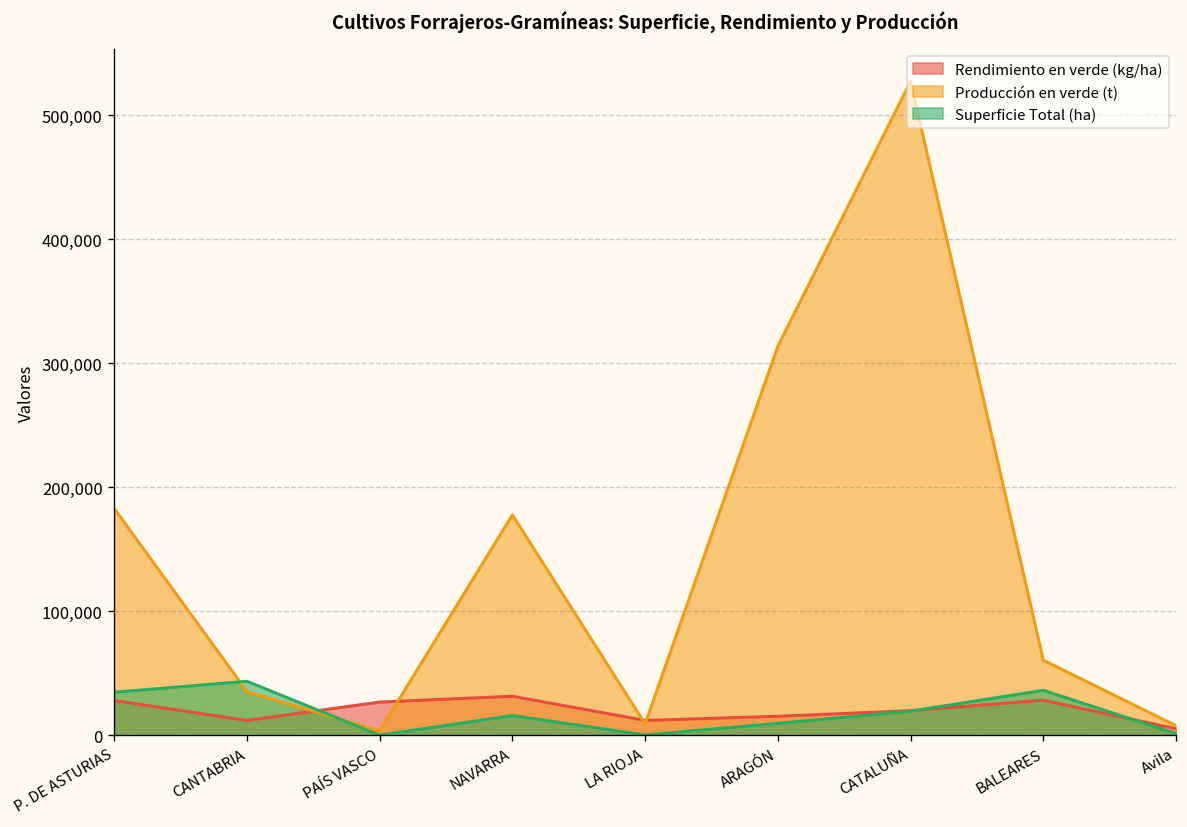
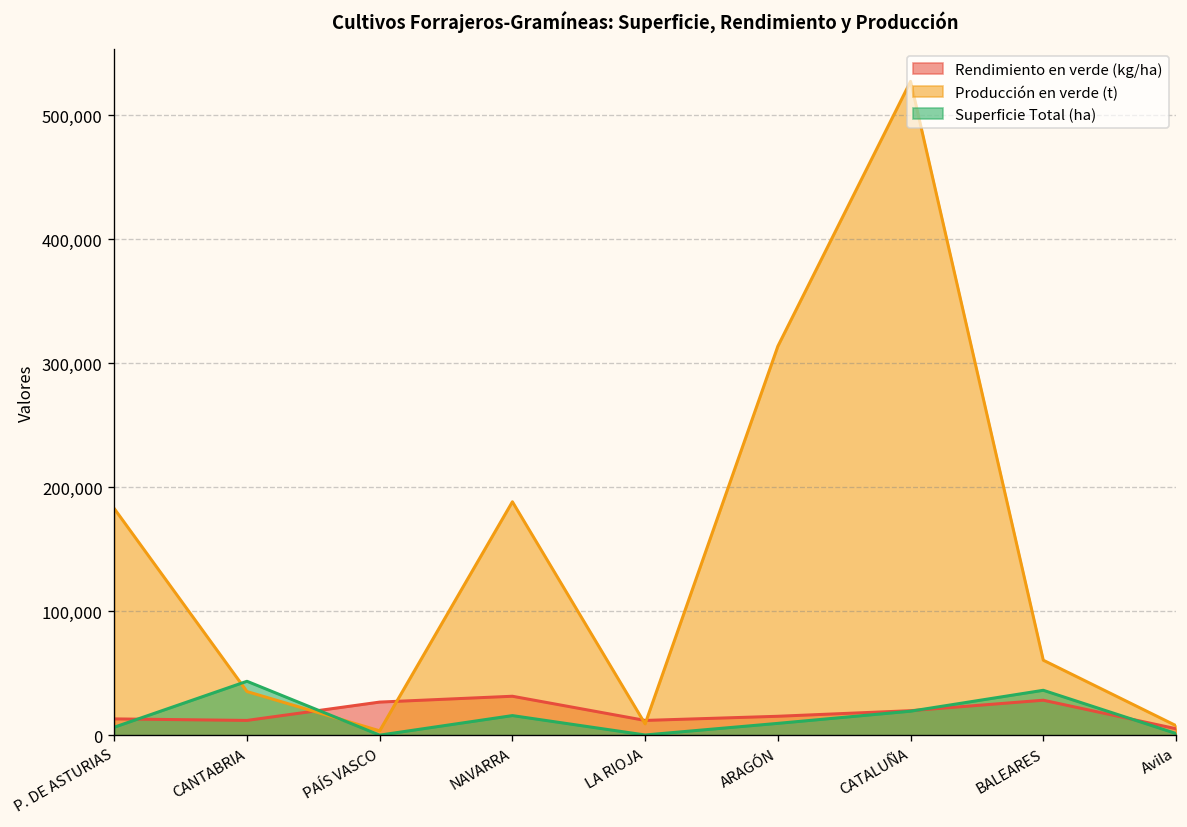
  {
    "Rendimiento en verde (kg/ha)": {
-     "P. DE ASTURIAS": "28,000",
+     "P. DE ASTURIAS": "13,000",
      "CANTABRIA": "12,000",
      "PAÍS VASCO": "27,000",
      "NAVARRA": "31,000",
      "LA RIOJA": "12,000",
      "ARAGÓN": "15,000",
      "BALEARES": "28,000",
      "Avila": "5,000"
    },
    "Producción en verde (t)": {
      "P. DE ASTURIAS": "183,000",
      "CANTABRIA": "35,000",
      "PAÍS VASCO": "4,000",
-     "NAVARRA": "178,000",
+     "NAVARRA": "188,000",
      "LA RIOJA": "9,000",
      "ARAGÓN": "314,000",
      "BALEARES": "61,000",
      "Avila": "8,000"
    },
    "Superficie Total (ha)": {
-     "P. DE ASTURIAS": "35,000",
+     "P. DE ASTURIAS": "7,000",
      "CANTABRIA": "44,000",
      "PAÍS VASCO": "0",
      "NAVARRA": "16,000",
      "LA RIOJA": "0",
      "ARAGÓN": "10,000",
      "BALEARES": "36,000",
      "Avila": "1,000"
    }
  }
